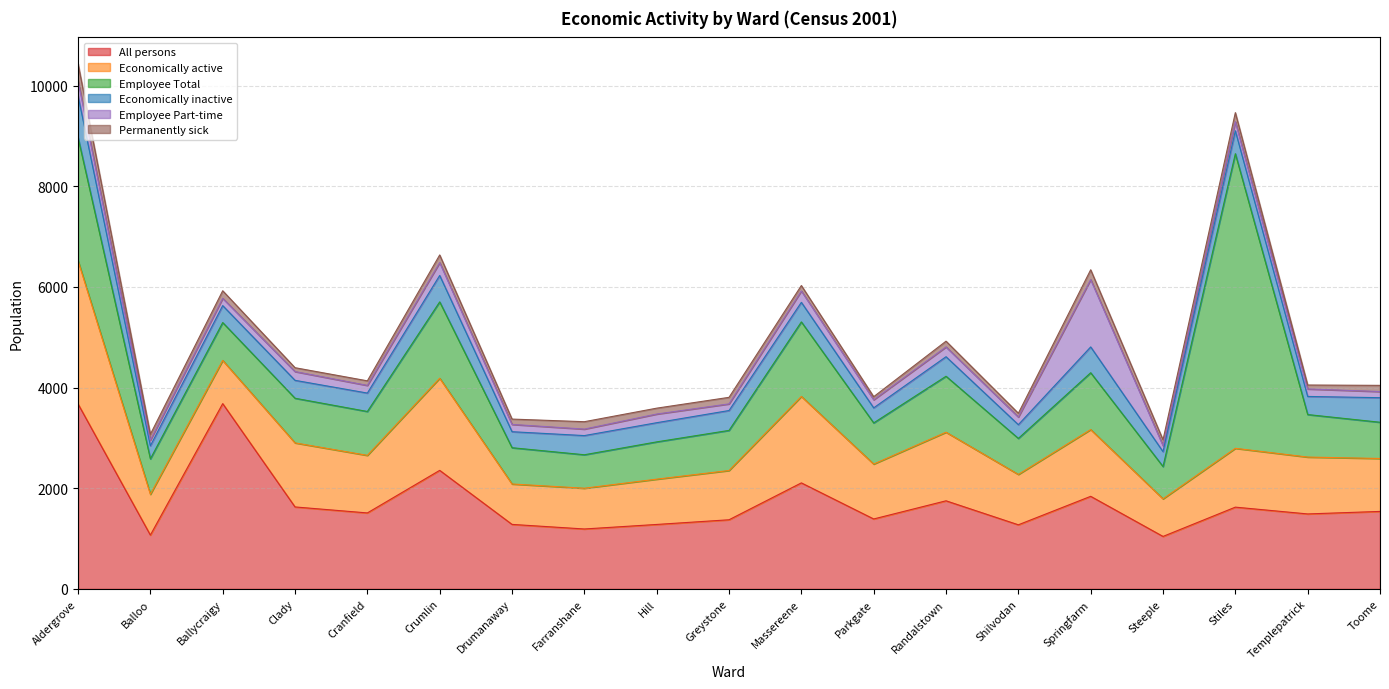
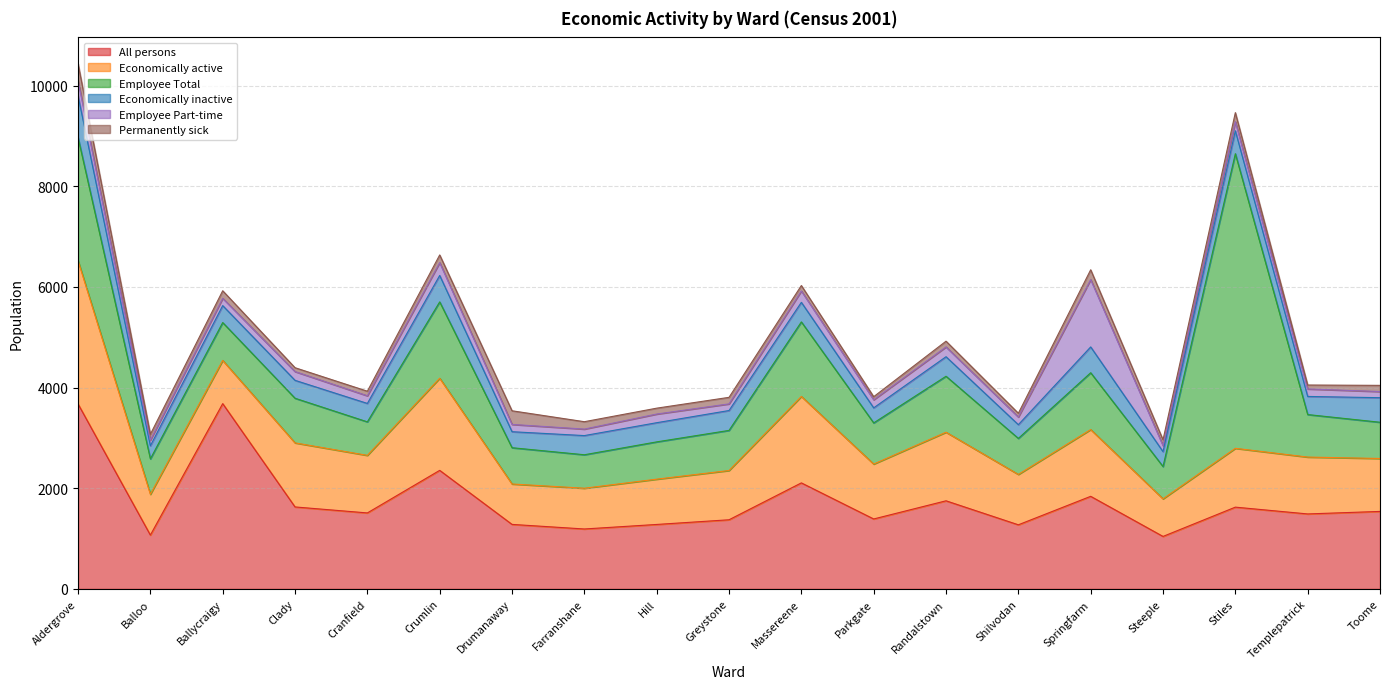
  {
    "All persons": {
      "Aldergrove": 3700,
      "Balloo": 1100,
      "Ballycraigy": 3700,
      "Clady": 1600,
      "Cranfield": 1500,
      "Crumlin": 2400,
      "Drumanaway": 1300,
      "Farranshane": 1200,
      "Hill": 1300,
      "Greystone": 1400,
      "Massereene": 2100,
      "Parkgate": 1400,
      "Randalstown": 1800,
      "Shilvodan": 1300,
      "Springfarm": 1800,
      "Steeple": 1000,
      "Stiles": 1600,
      "Templepatrick": 1500,
      "Toome": 1500
    },
    "Economically active": {
      "Aldergrove": 2800,
      "Balloo": 800,
      "Ballycraigy": 900,
      "Clady": 1300,
      "Cranfield": 1100,
      "Crumlin": 1800,
      "Drumanaway": 800,
      "Farranshane": 800,
      "Hill": 900,
      "Greystone": 1000,
      "Massereene": 1700,
      "Parkgate": 1100,
      "Randalstown": 1400,
      "Shilvodan": 1000,
      "Springfarm": 1300,
      "Steeple": 700,
      "Stiles": 1200,
      "Templepatrick": 1100,
      "Toome": 1100
    },
    "Employee Total": {
      "Aldergrove": 2400,
      "Balloo": 700,
      "Ballycraigy": 800,
      "Clady": 900,
-     "Cranfield": 900,
+     "Cranfield": 700,
      "Crumlin": 1500,
      "Drumanaway": 700,
      "Farranshane": 700,
      "Hill": 700,
      "Greystone": 800,
      "Massereene": 1500,
      "Parkgate": 800,
      "Randalstown": 1100,
      "Shilvodan": 700,
      "Springfarm": 1100,
      "Steeple": 600,
      "Stiles": 5900,
      "Templepatrick": 800,
      "Toome": 700
    },
    "Economically inactive": {
      "Aldergrove": 800,
      "Balloo": 300,
      "Ballycraigy": 300,
      "Clady": 400,
      "Cranfield": 400,
      "Crumlin": 500,
      "Drumanaway": 300,
      "Farranshane": 400,
      "Hill": 400,
      "Greystone": 400,
      "Massereene": 400,
      "Parkgate": 300,
      "Randalstown": 400,
      "Shilvodan": 300,
      "Springfarm": 500,
      "Steeple": 300,
      "Stiles": 500,
      "Templepatrick": 400,
      "Toome": 500
    },
    "Employee Part-time": {
      "Aldergrove": 300,
      "Balloo": 100,
      "Ballycraigy": 100,
      "Clady": 200,
      "Cranfield": 200,
      "Crumlin": 300,
      "Drumanaway": 100,
      "Farranshane": 100,
      "Hill": 200,
      "Greystone": 100,
      "Massereene": 200,
      "Parkgate": 200,
      "Randalstown": 200,
      "Shilvodan": 200,
      "Springfarm": 1300,
      "Steeple": 100,
      "Stiles": 200,
      "Templepatrick": 100,
      "Toome": 100
    },
    "Permanently sick": {
      "Aldergrove": 300,
      "Balloo": 100,
      "Ballycraigy": 200,
      "Clady": 100,
      "Cranfield": 100,
      "Crumlin": 200,
-     "Drumanaway": 100,
+     "Drumanaway": 300,
      "Farranshane": 100,
      "Hill": 100,
      "Greystone": 100,
      "Massereene": 100,
      "Parkgate": 100,
      "Randalstown": 100,
      "Shilvodan": 100,
      "Springfarm": 200,
      "Steeple": 100,
      "Stiles": 200,
      "Templepatrick": 100,
      "Toome": 100
    }
  }
